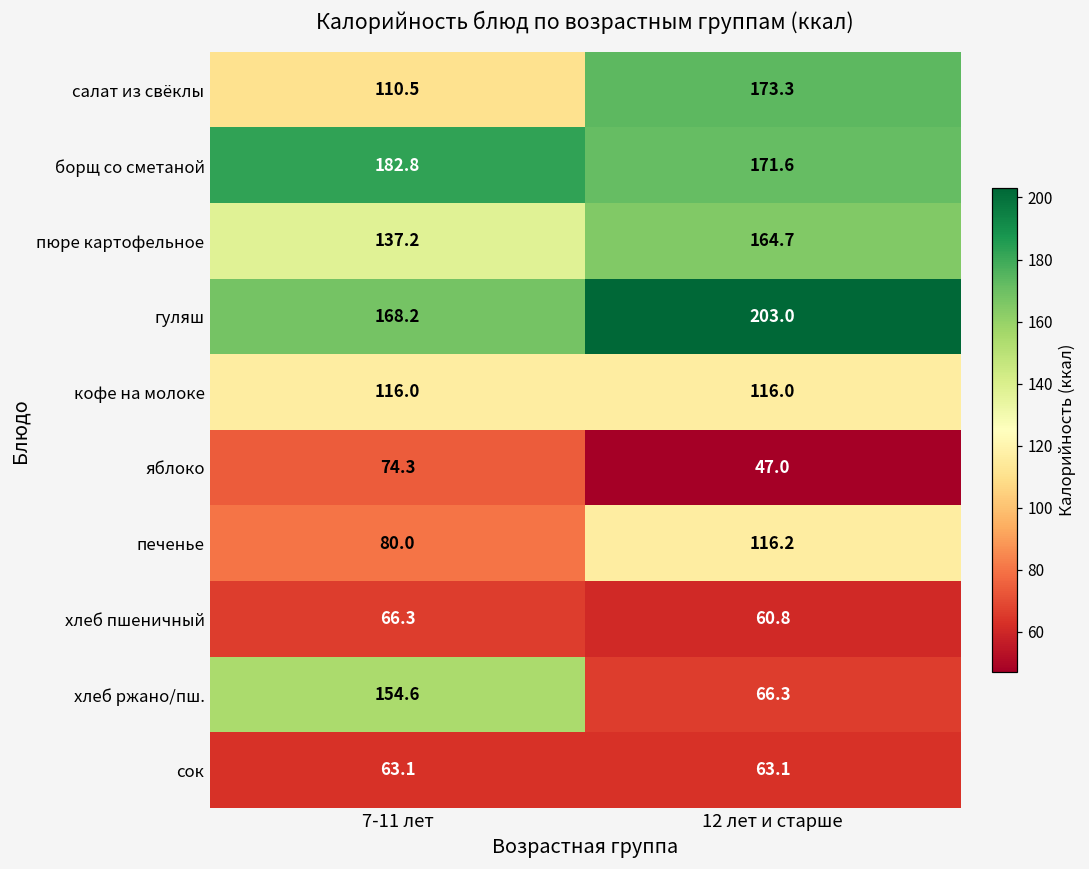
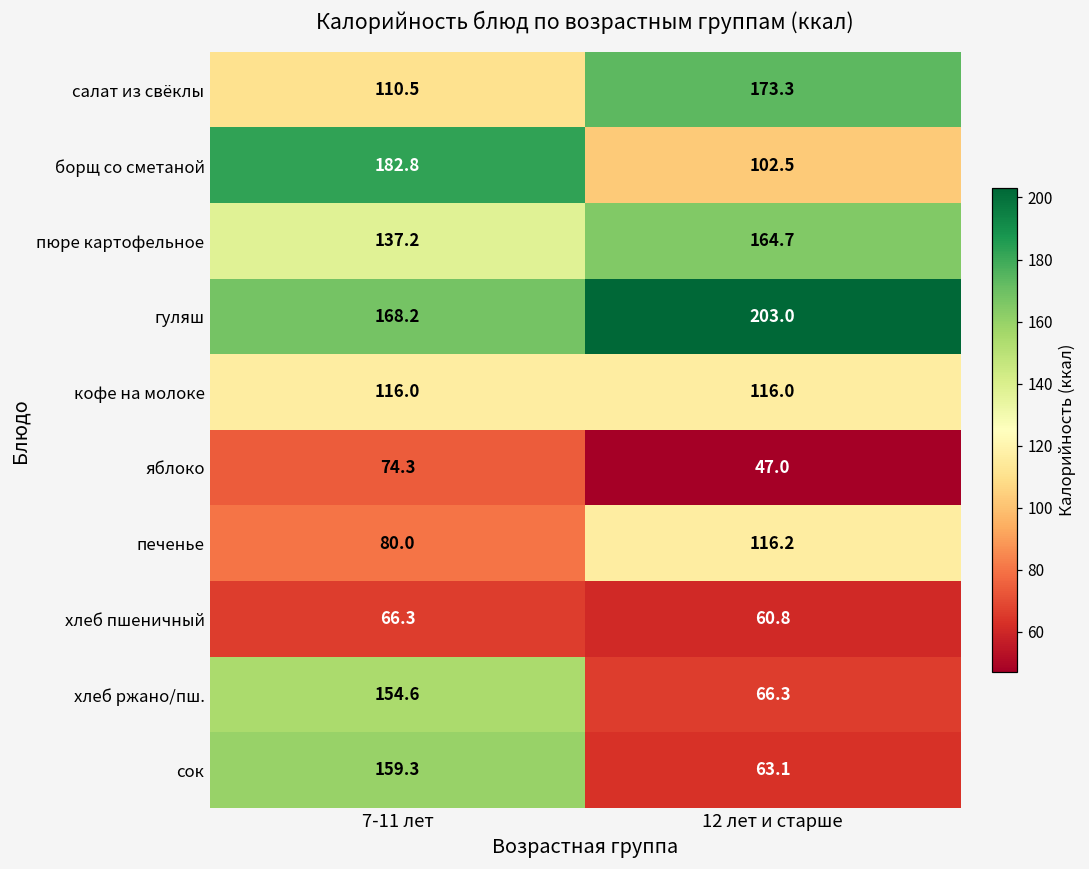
  {
    "салат из свёклы": {
      "7-11 лет": 110.5,
      "12 лет и старше": 173.3
    },
    "борщ со сметаной": {
      "7-11 лет": 182.8,
-     "12 лет и старше": 171.6
+     "12 лет и старше": 102.5
    },
    "пюре картофельное": {
      "7-11 лет": 137.2,
      "12 лет и старше": 164.7
    },
    "гуляш": {
      "7-11 лет": 168.2,
      "12 лет и старше": 203.0
    },
    "кофе на молоке": {
      "7-11 лет": 116.0,
      "12 лет и старше": 116.0
    },
    "яблоко": {
      "7-11 лет": 74.3,
      "12 лет и старше": 47.0
    },
    "печенье": {
      "7-11 лет": 80.0,
      "12 лет и старше": 116.2
    },
    "хлеб пшеничный": {
      "7-11 лет": 66.3,
      "12 лет и старше": 60.8
    },
    "хлеб ржано/пш.": {
      "7-11 лет": 154.6,
      "12 лет и старше": 66.3
    },
    "сок": {
-     "7-11 лет": 63.1,
+     "7-11 лет": 159.3,
      "12 лет и старше": 63.1
    }
  }
